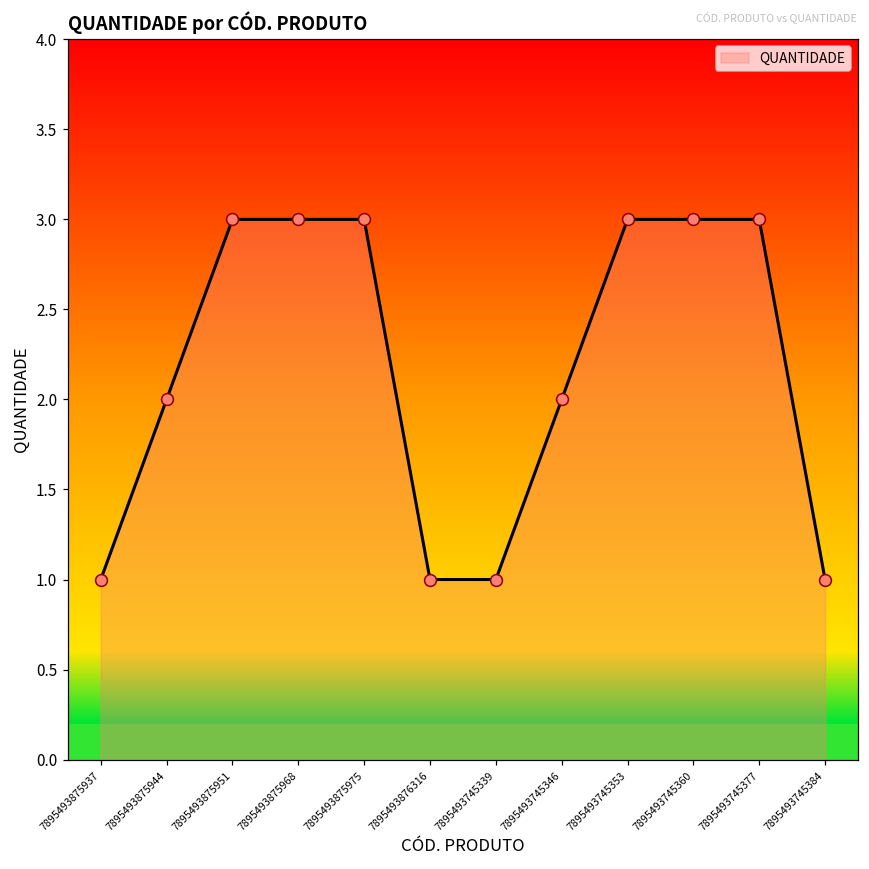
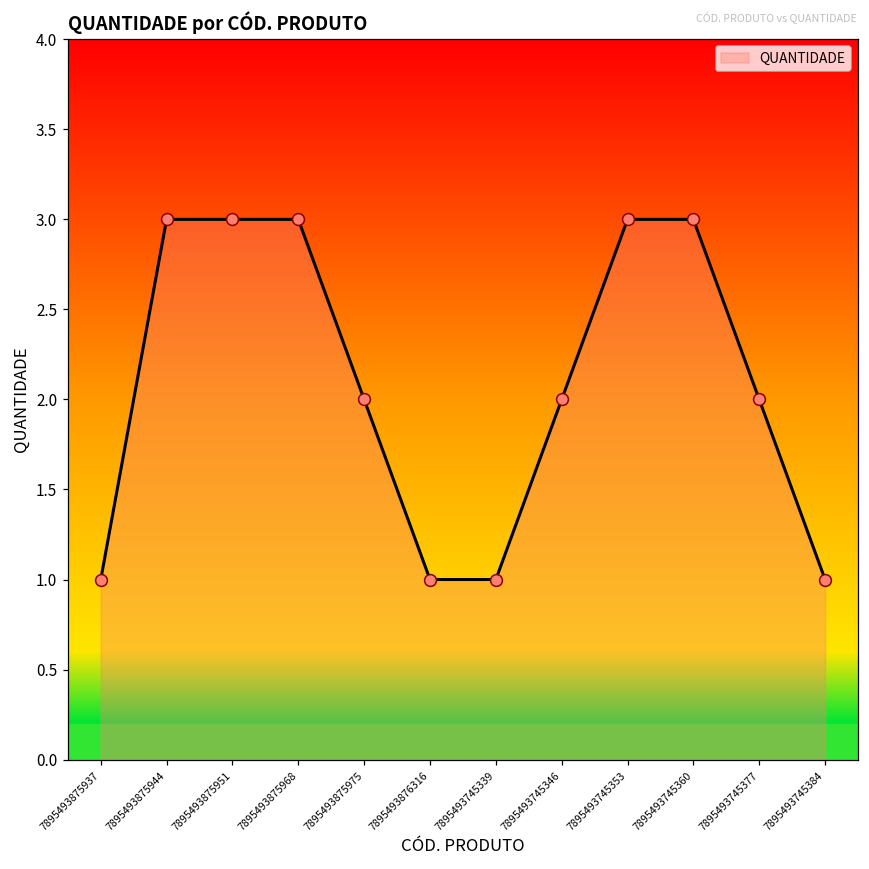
  {
    "7895493875937": 1,
-   "7895493875944": 2,
+   "7895493875944": 3,
    "7895493875951": 3,
    "7895493875968": 3,
-   "7895493875975": 3,
+   "7895493875975": 2,
    "7895493876316": 1,
    "7895493745339": 1,
    "7895493745346": 2,
    "7895493745353": 3,
    "7895493745360": 3,
-   "7895493745377": 3,
+   "7895493745377": 2,
    "7895493745384": 1
  }
